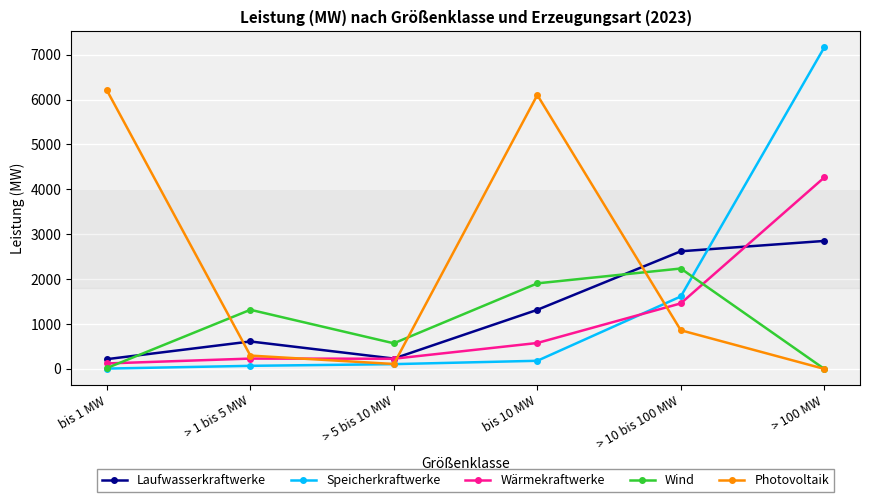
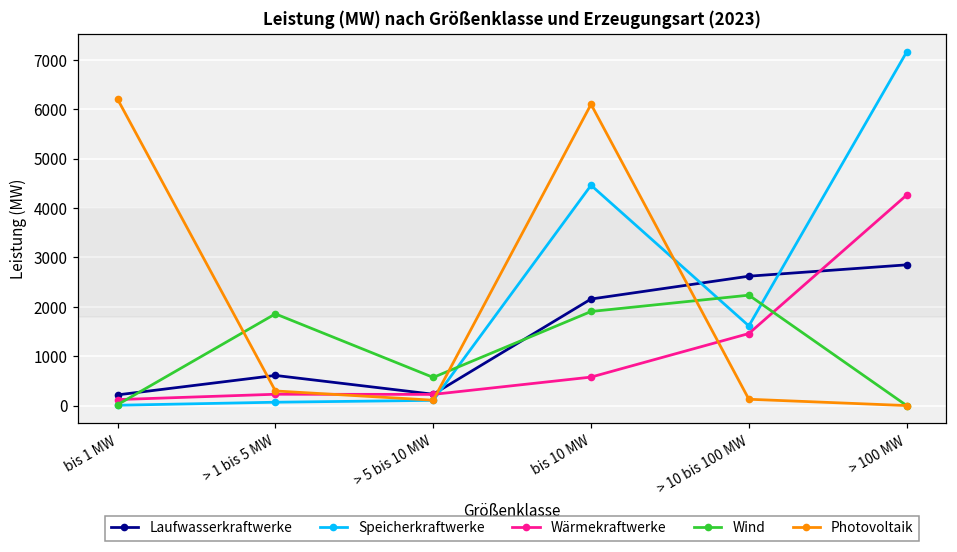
  {
    "Laufwasserkraftwerke": {
      "bis 1 MW": 200,
      "> 1 bis 5 MW": 600,
-     "bis 10 MW": 1300,
+     "bis 10 MW": 2200,
      "> 10 bis 100 MW": 2600,
      "> 100 MW": 2900
    },
    "Speicherkraftwerke": {
      "> 1 bis 5 MW": 100,
-     "bis 10 MW": 200,
+     "bis 10 MW": 4500,
      "> 10 bis 100 MW": 1600,
      "> 100 MW": 7200
    },
    "Wärmekraftwerke": {
      "bis 1 MW": 100,
      "> 1 bis 5 MW": 200,
      "bis 10 MW": 600,
      "> 10 bis 100 MW": 1500,
      "> 100 MW": 4300
    },
    "Wind": {
-     "> 1 bis 5 MW": 1300,
+     "> 1 bis 5 MW": 1900,
      "> 5 bis 10 MW": 600,
      "bis 10 MW": 1900,
      "> 10 bis 100 MW": 2200
    },
    "Photovoltaik": {
      "bis 1 MW": 6200,
      "> 1 bis 5 MW": 300,
      "bis 10 MW": 6100,
-     "> 10 bis 100 MW": 900
+     "> 10 bis 100 MW": 100
    }
  }
